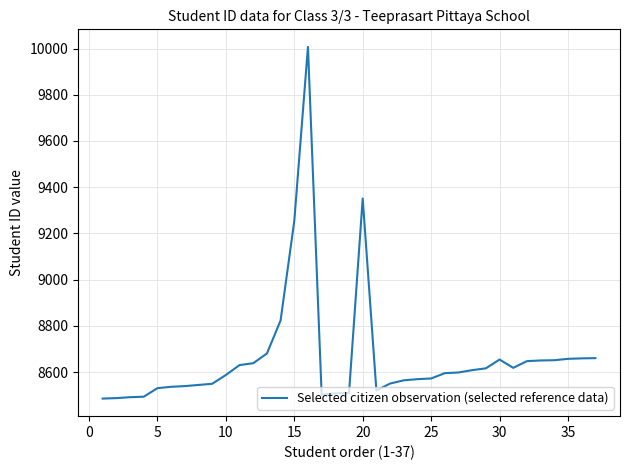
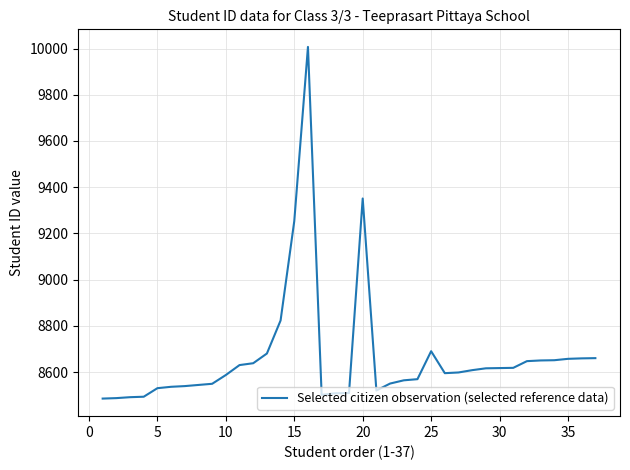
  {
    "5": 8530,
    "10": 8590,
    "15": 9250,
    "20": 9350,
-   "25": 8570,
-   "30": 8650,
+   "25": 8690,
+   "30": 8620,
    "35": 8660
  }
